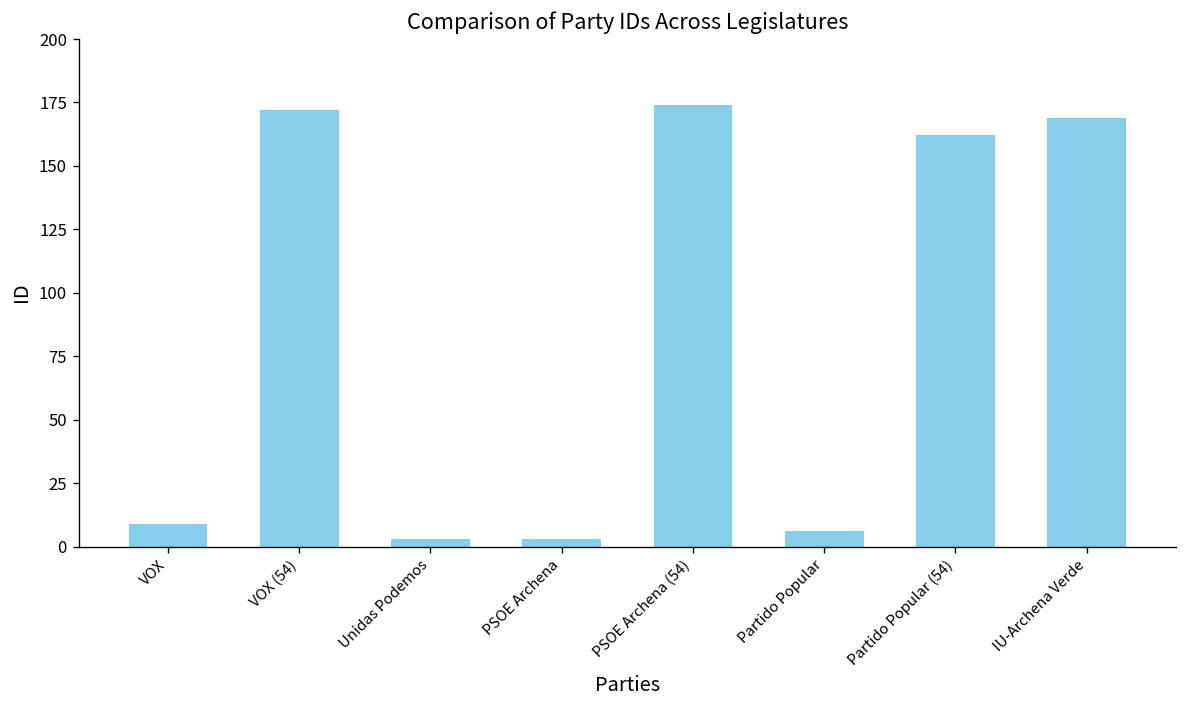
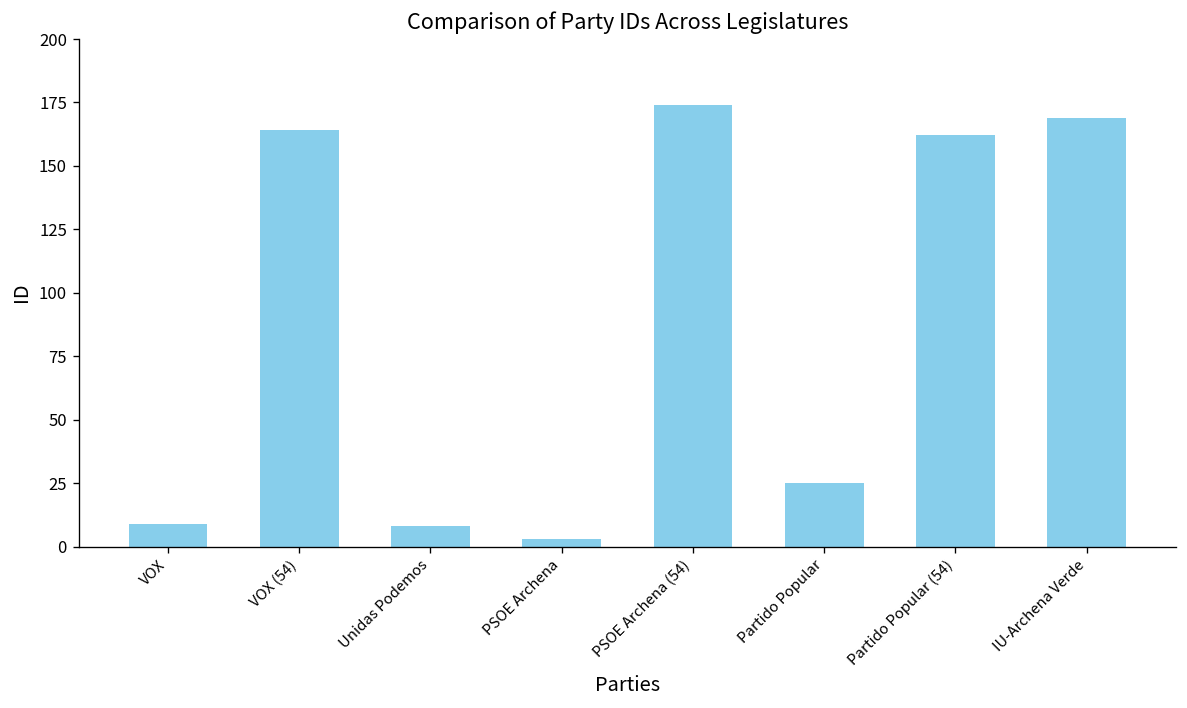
  {
    "VOX": 9,
-   "VOX (54)": 172,
-   "Unidas Podemos": 3,
+   "VOX (54)": 164,
+   "Unidas Podemos": 8,
    "PSOE Archena": 3,
    "PSOE Archena (54)": 174,
-   "Partido Popular": 6,
+   "Partido Popular": 25,
    "Partido Popular (54)": 162,
    "IU-Archena Verde": 169
  }
